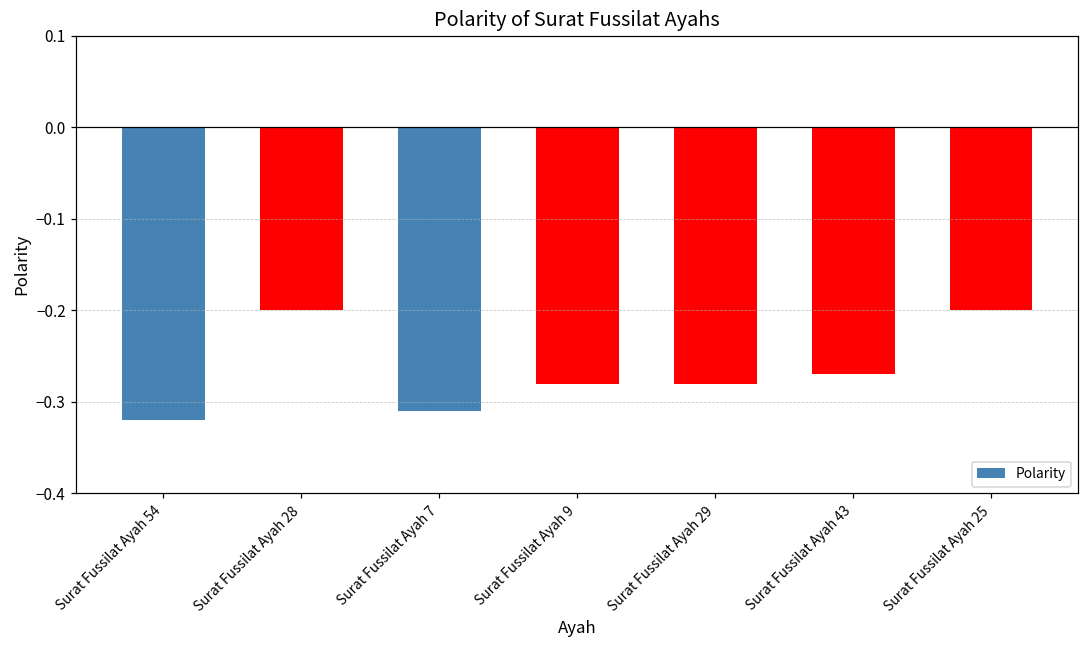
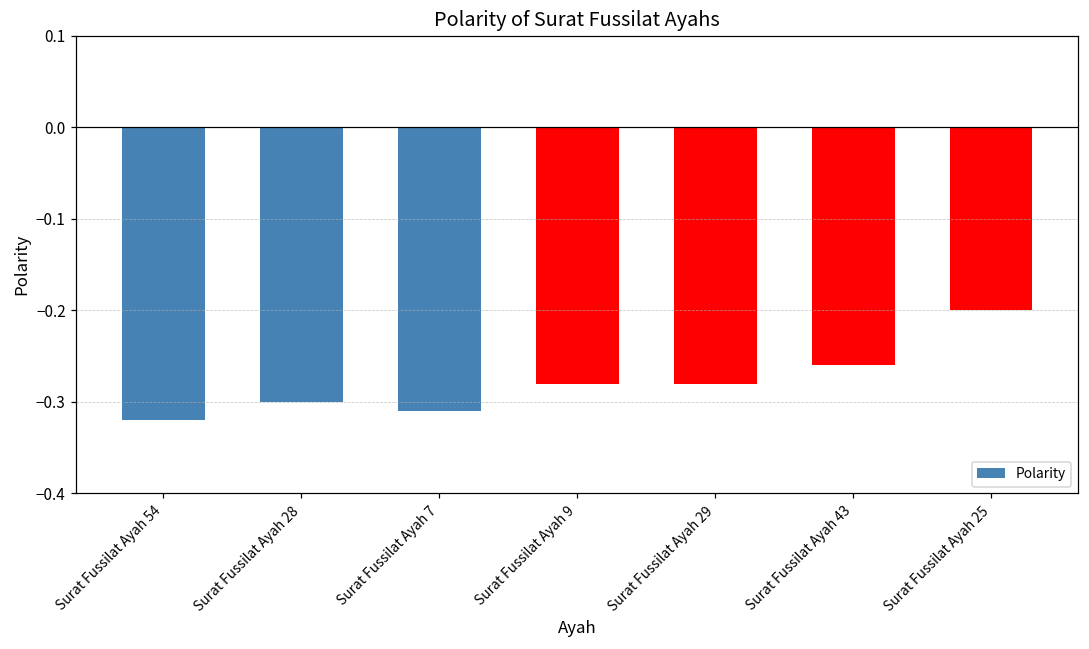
  {
    "Surat Fussilat Ayah 54": -0.32,
-   "Surat Fussilat Ayah 28": -0.2,
+   "Surat Fussilat Ayah 28": -0.3,
    "Surat Fussilat Ayah 7": -0.31,
    "Surat Fussilat Ayah 9": -0.28,
    "Surat Fussilat Ayah 29": -0.28,
-   "Surat Fussilat Ayah 43": -0.27,
+   "Surat Fussilat Ayah 43": -0.26,
    "Surat Fussilat Ayah 25": -0.20
  }
